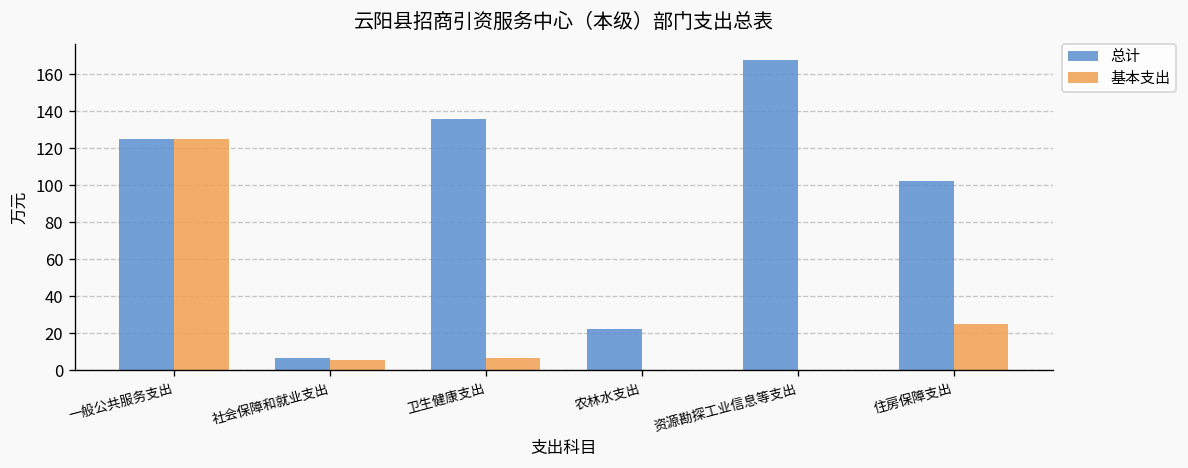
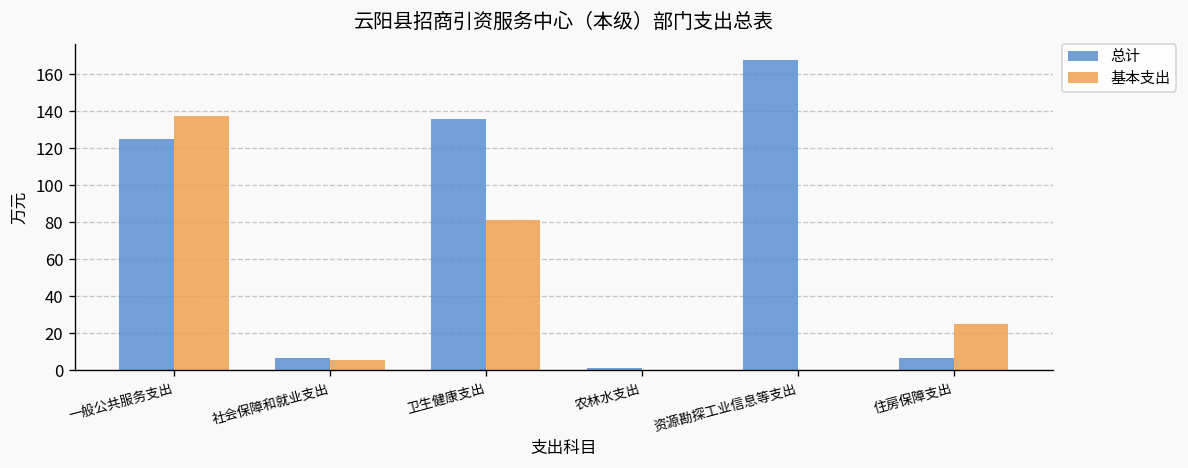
  {
    "总计": {
      "一般公共服务支出": 125,
      "社会保障和就业支出": 7,
      "卫生健康支出": 136,
-     "农林水支出": 22,
+     "农林水支出": 1,
      "资源勘探工业信息等支出": 168,
-     "住房保障支出": 102
+     "住房保障支出": 7
    },
    "基本支出": {
-     "一般公共服务支出": 125,
+     "一般公共服务支出": 137,
      "社会保障和就业支出": 6,
-     "卫生健康支出": 7,
+     "卫生健康支出": 81,
      "农林水支出": 0,
      "资源勘探工业信息等支出": 0,
      "住房保障支出": 25
    }
  }
